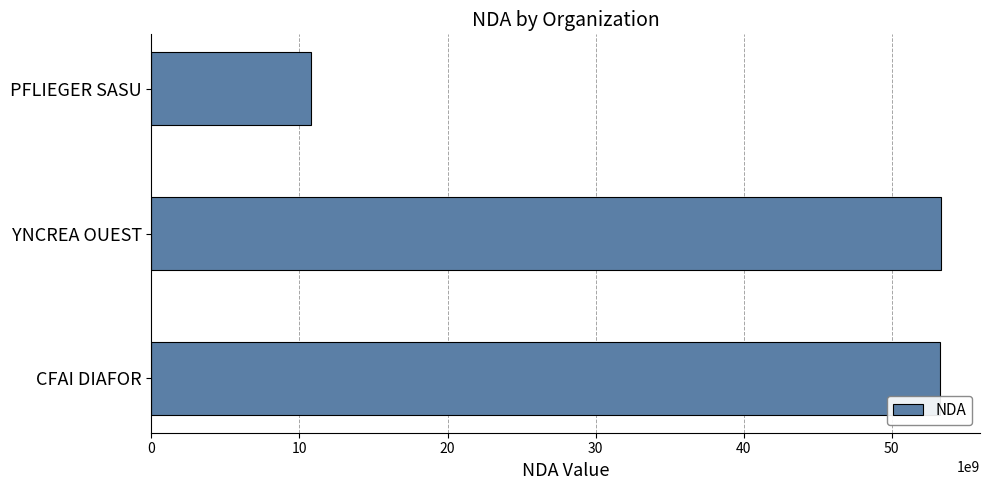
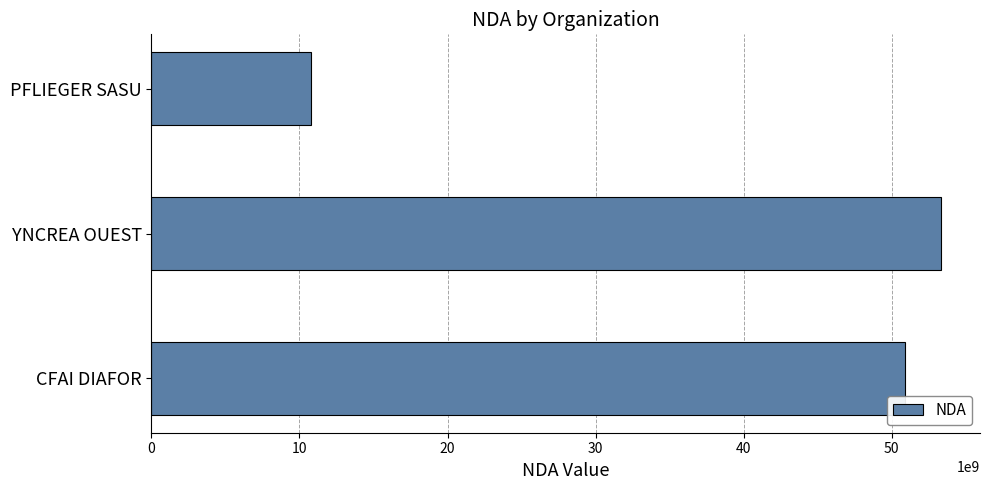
  {
    "PFLIEGER SASU": 10800000000,
    "YNCREA OUEST": 53300000000,
-   "CFAI DIAFOR": 53200000000
+   "CFAI DIAFOR": 50900000000
  }
